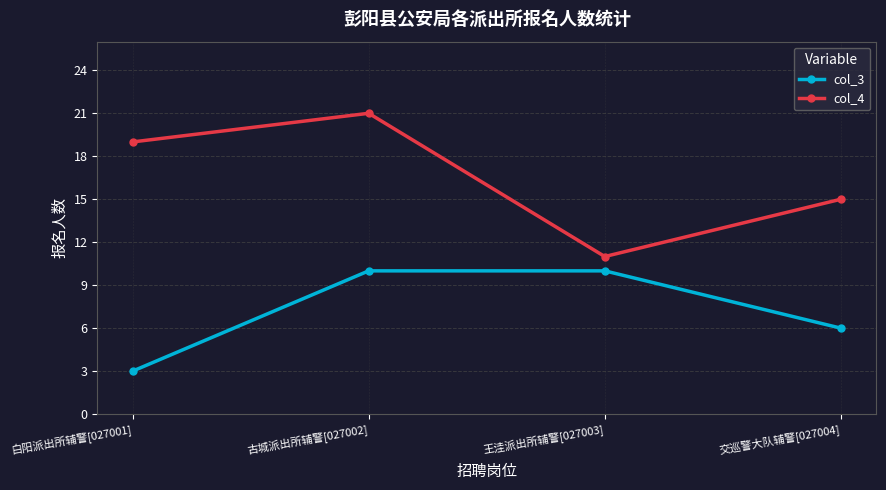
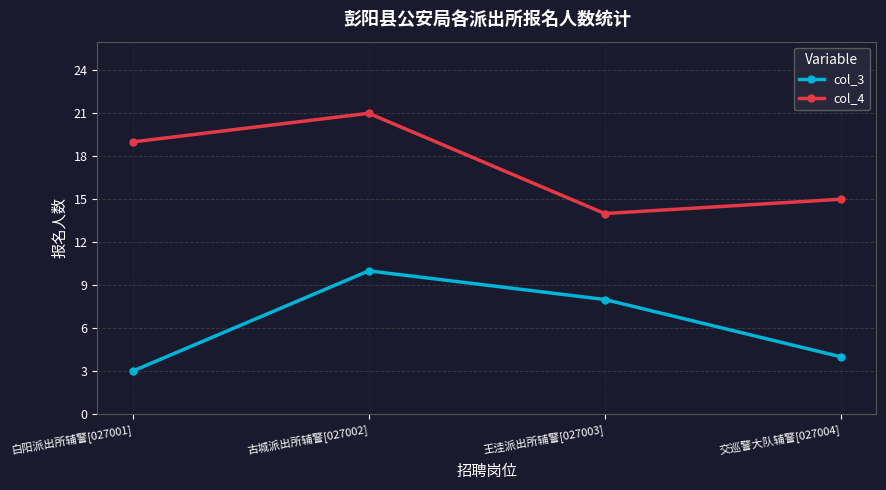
  {
    "col_3": {
      "白阳派出所辅警[027001]": 3,
      "古城派出所辅警[027002]": 10,
-     "王洼派出所辅警[027003]": 10,
-     "交巡警大队辅警[027004]": 6
+     "王洼派出所辅警[027003]": 8,
+     "交巡警大队辅警[027004]": 4
    },
    "col_4": {
      "白阳派出所辅警[027001]": 19,
      "古城派出所辅警[027002]": 21,
-     "王洼派出所辅警[027003]": 11,
+     "王洼派出所辅警[027003]": 14,
      "交巡警大队辅警[027004]": 15
    }
  }
